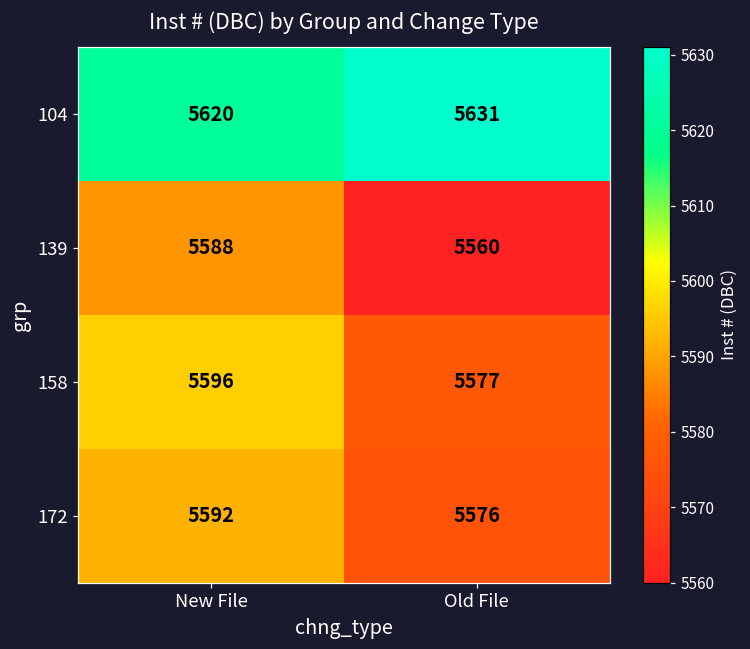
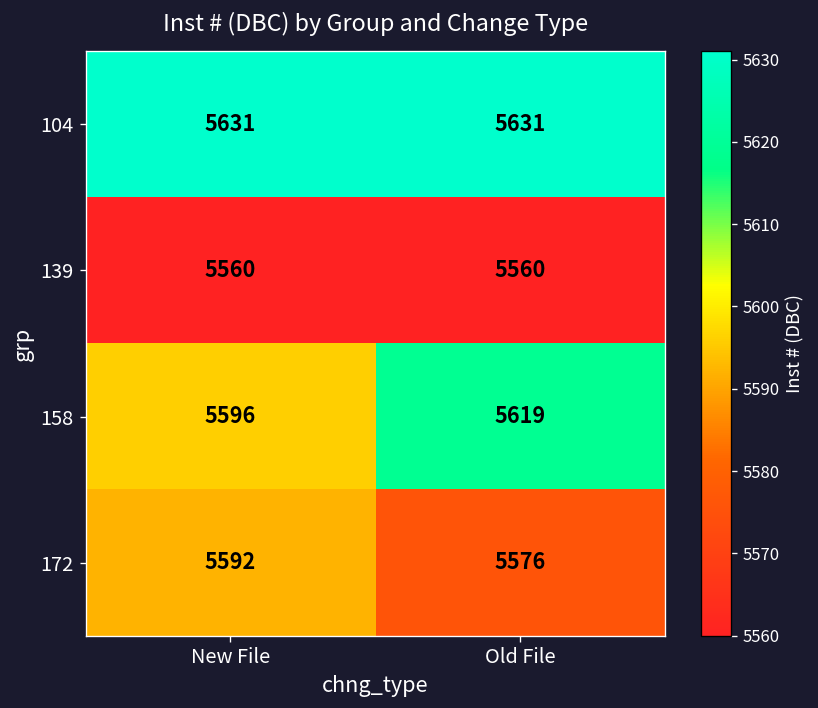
  {
    "104": {
-     "New File": 5620,
+     "New File": 5631,
      "Old File": 5631
    },
    "139": {
-     "New File": 5588,
+     "New File": 5560,
      "Old File": 5560
    },
    "158": {
      "New File": 5596,
-     "Old File": 5577
+     "Old File": 5619
    },
    "172": {
      "New File": 5592,
      "Old File": 5576
    }
  }
